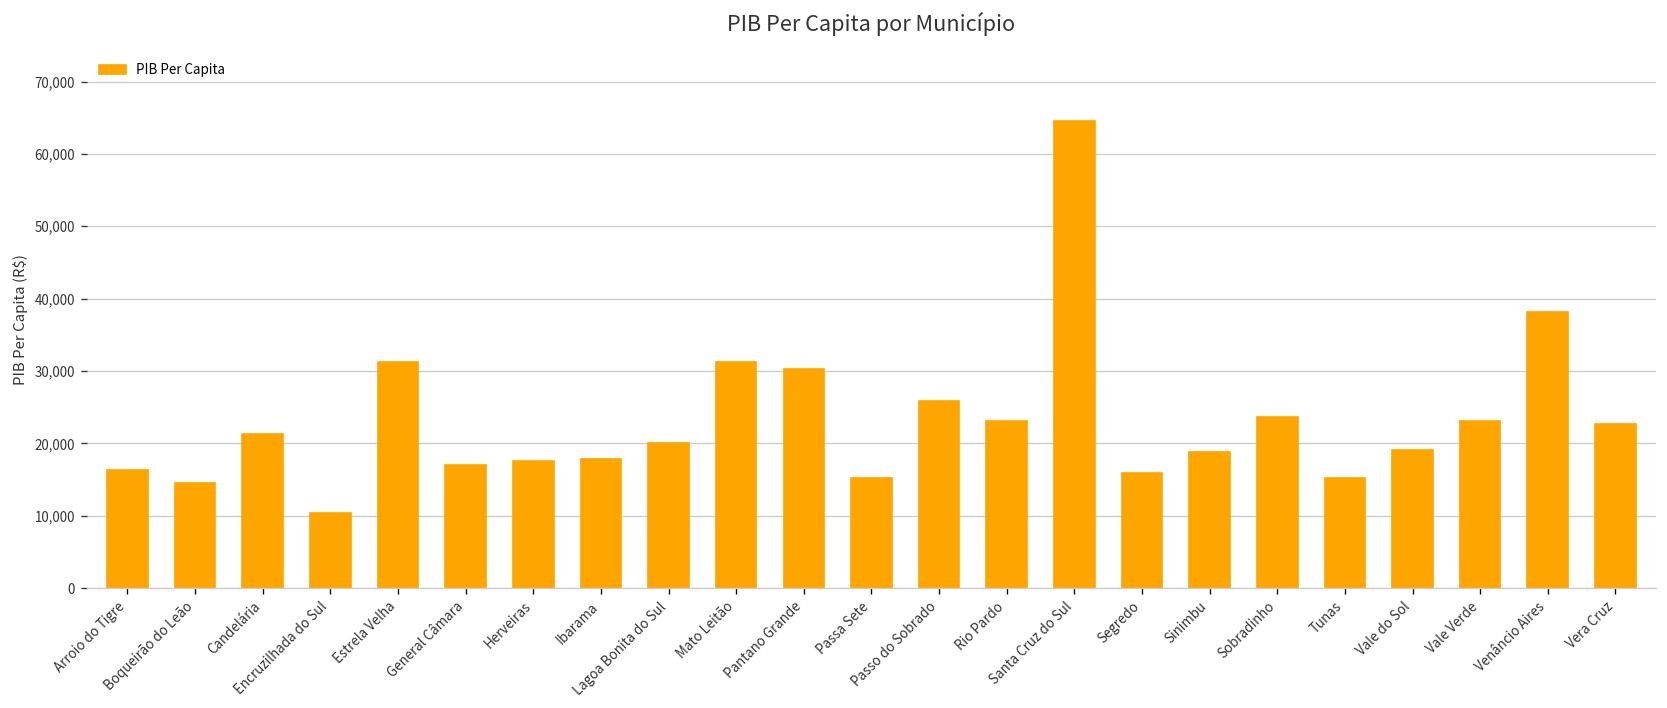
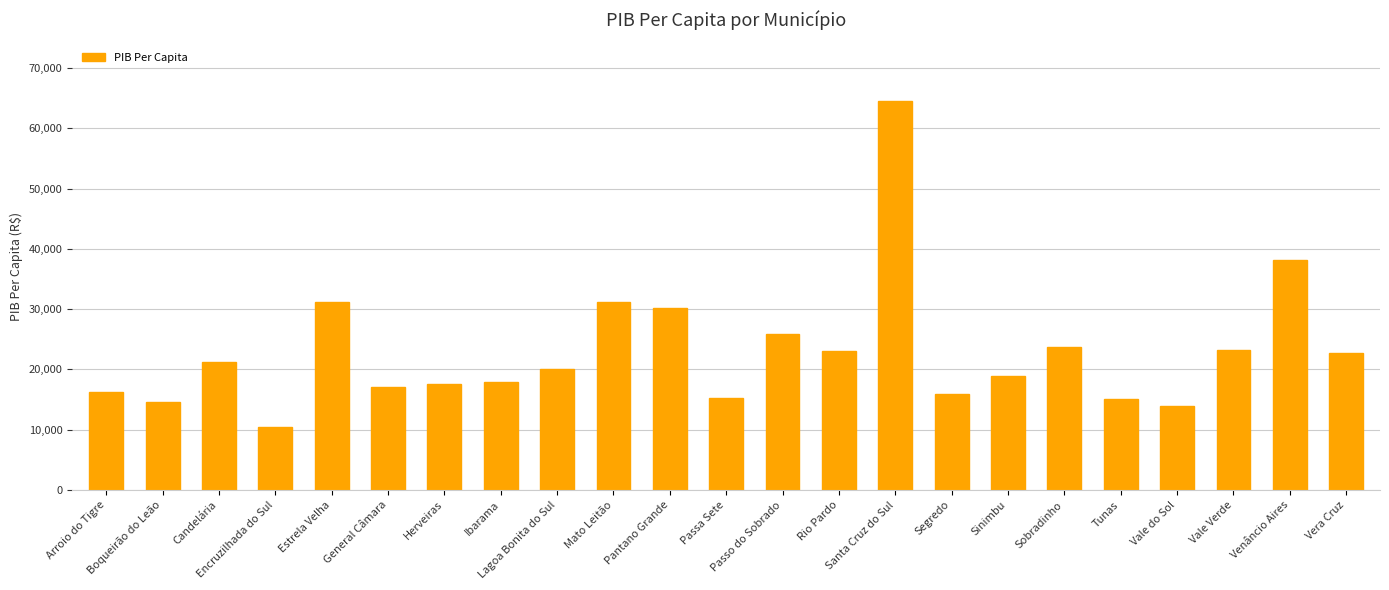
  {
    "Arroio do Tigre": "16,000",
    "Boqueirão do Leão": "15,000",
    "Candelária": "21,000",
    "Encruzilhada do Sul": "10,000",
    "Estrela Velha": "31,000",
    "General Câmara": "17,000",
    "Herveiras": "18,000",
    "Ibarama": "18,000",
    "Lagoa Bonita do Sul": "20,000",
    "Mato Leitão": "31,000",
    "Pantano Grande": "30,000",
    "Passa Sete": "15,000",
    "Passo do Sobrado": "26,000",
    "Rio Pardo": "23,000",
    "Santa Cruz do Sul": "65,000",
    "Segredo": "16,000",
    "Sinimbu": "19,000",
    "Sobradinho": "24,000",
    "Tunas": "15,000",
-   "Vale do Sol": "19,000",
+   "Vale do Sol": "14,000",
    "Vale Verde": "23,000",
    "Venâncio Aires": "38,000",
    "Vera Cruz": "23,000"
  }
